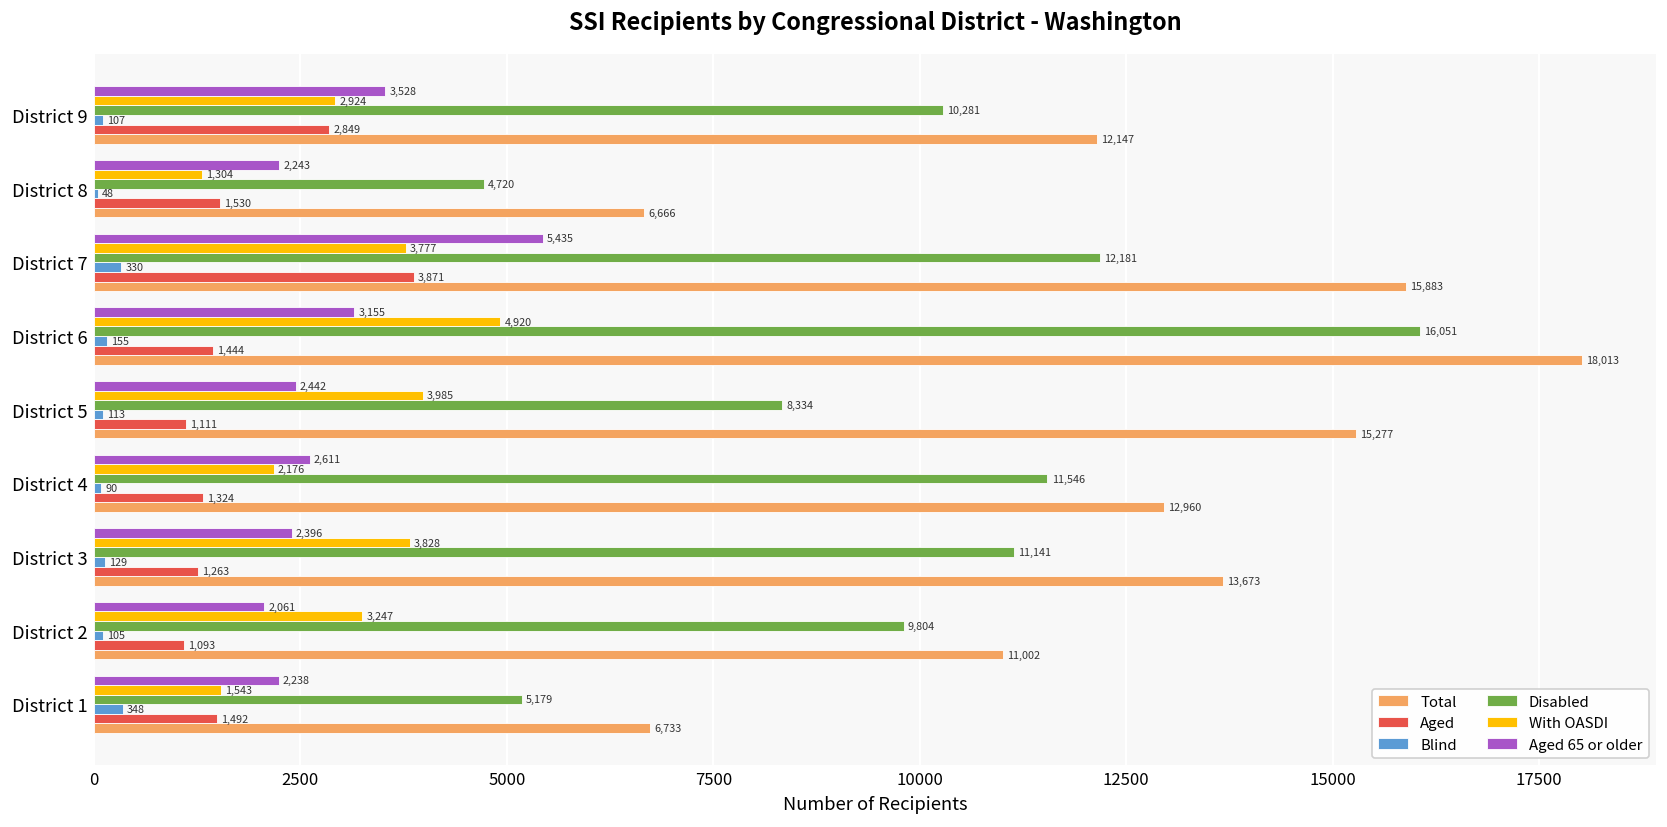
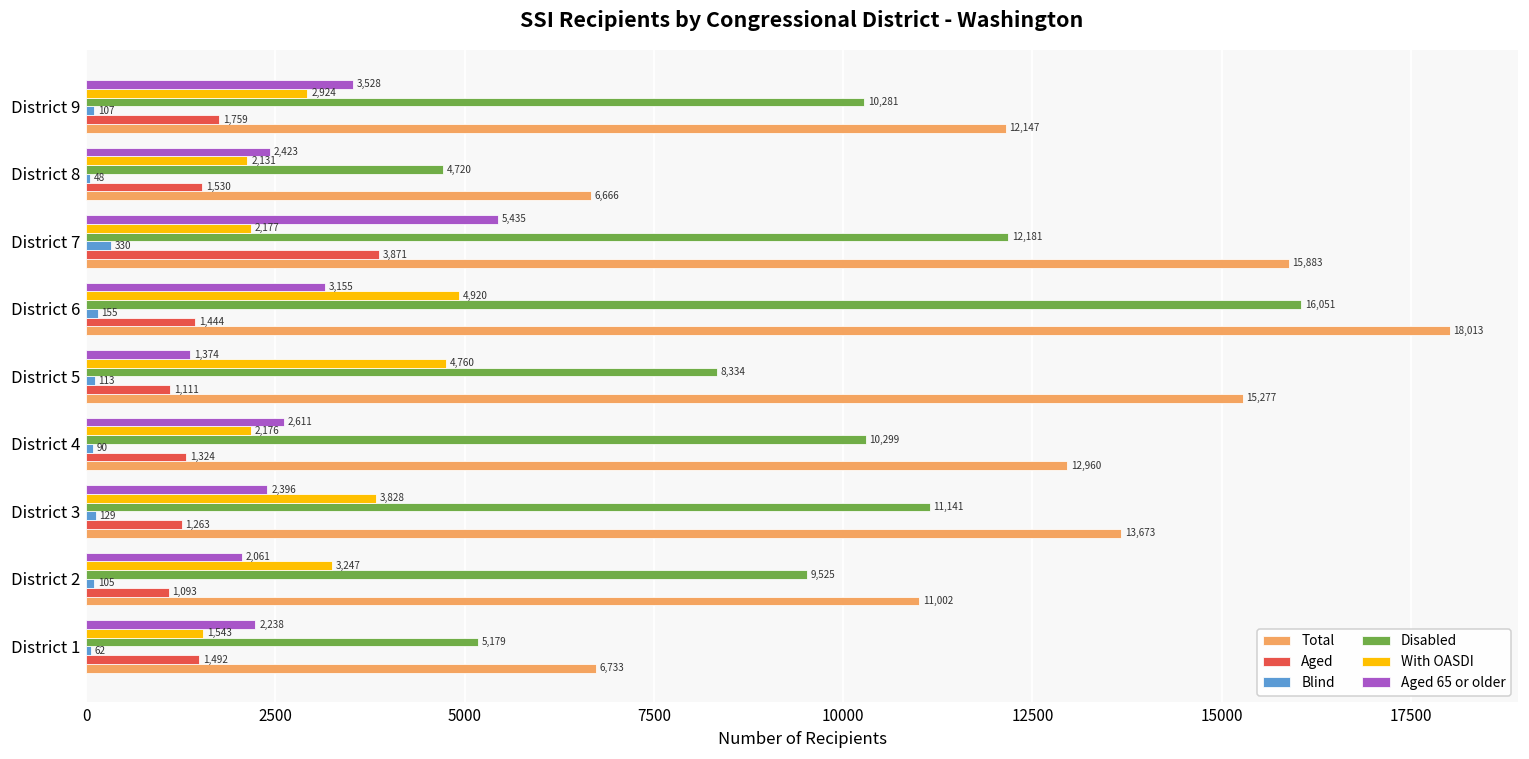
  {
    "Total": {
      "District 9": "12,147",
      "District 8": "6,666",
      "District 7": "15,883",
      "District 6": "18,013",
      "District 5": "15,277",
      "District 4": "12,960",
      "District 3": "13,673",
      "District 2": "11,002",
      "District 1": "6,733"
    },
    "Aged": {
-     "District 9": "2,849",
+     "District 9": "1,759",
      "District 8": "1,530",
      "District 7": "3,871",
      "District 6": "1,444",
      "District 5": "1,111",
      "District 4": "1,324",
      "District 3": "1,263",
      "District 2": "1,093",
      "District 1": "1,492"
    },
    "Blind": {
      "District 9": "107",
      "District 8": "48",
      "District 7": "330",
      "District 6": "155",
      "District 5": "113",
      "District 4": "90",
      "District 3": "129",
      "District 2": "105",
-     "District 1": "348"
+     "District 1": "62"
    },
    "Disabled": {
      "District 9": "10,281",
      "District 8": "4,720",
      "District 7": "12,181",
      "District 6": "16,051",
      "District 5": "8,334",
-     "District 4": "11,546",
+     "District 4": "10,299",
      "District 3": "11,141",
-     "District 2": "9,804",
+     "District 2": "9,525",
      "District 1": "5,179"
    },
    "With OASDI": {
      "District 9": "2,924",
-     "District 8": "1,304",
-     "District 7": "3,777",
+     "District 8": "2,131",
+     "District 7": "2,177",
      "District 6": "4,920",
-     "District 5": "3,985",
+     "District 5": "4,760",
      "District 4": "2,176",
      "District 3": "3,828",
      "District 2": "3,247",
      "District 1": "1,543"
    },
    "Aged 65 or older": {
      "District 9": "3,528",
-     "District 8": "2,243",
+     "District 8": "2,423",
      "District 7": "5,435",
      "District 6": "3,155",
-     "District 5": "2,442",
+     "District 5": "1,374",
      "District 4": "2,611",
      "District 3": "2,396",
      "District 2": "2,061",
      "District 1": "2,238"
    }
  }
